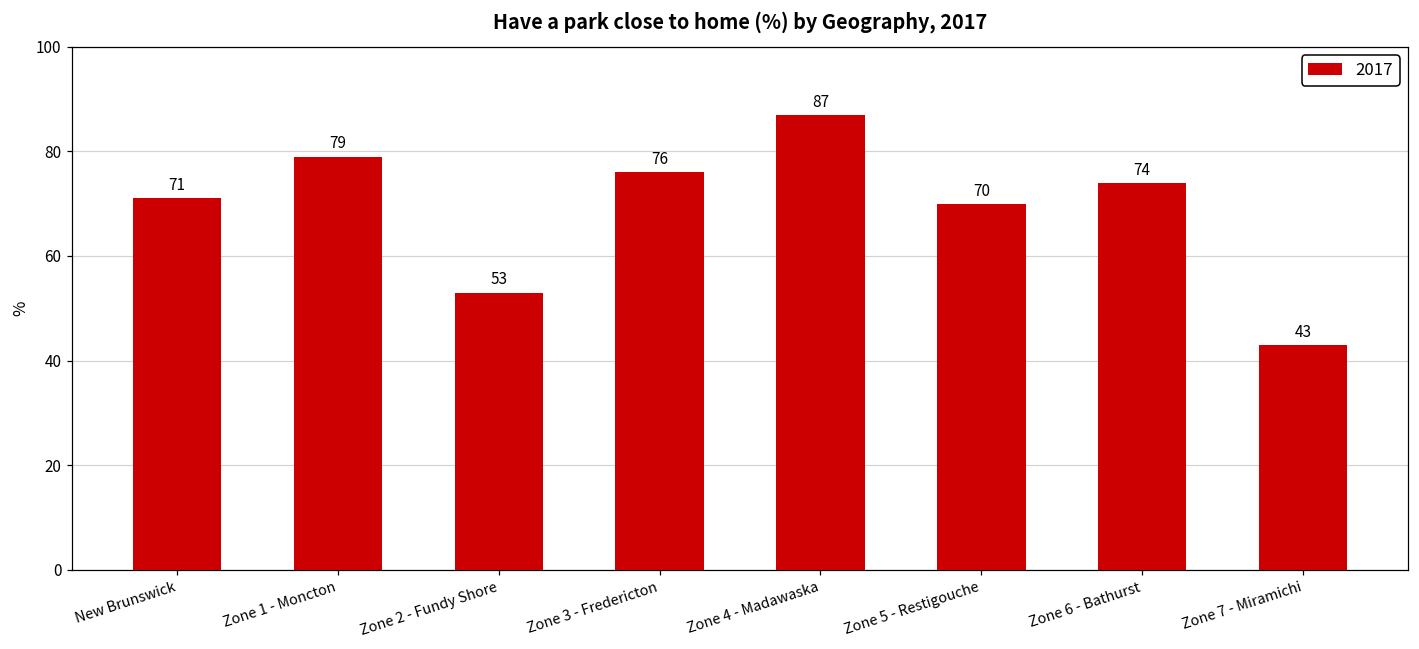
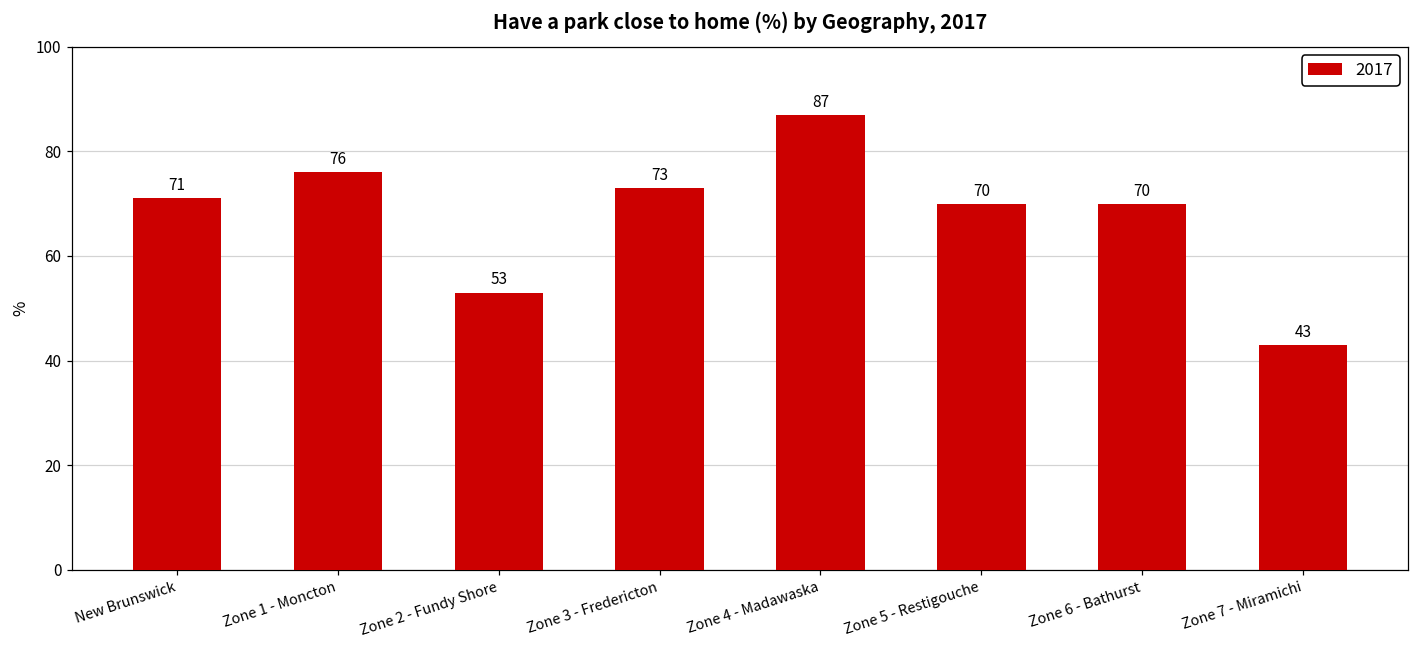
  {
    "New Brunswick": 71,
-   "Zone 1 - Moncton": 79,
+   "Zone 1 - Moncton": 76,
    "Zone 2 - Fundy Shore": 53,
-   "Zone 3 - Fredericton": 76,
+   "Zone 3 - Fredericton": 73,
    "Zone 4 - Madawaska": 87,
    "Zone 5 - Restigouche": 70,
-   "Zone 6 - Bathurst": 74,
+   "Zone 6 - Bathurst": 70,
    "Zone 7 - Miramichi": 43
  }
